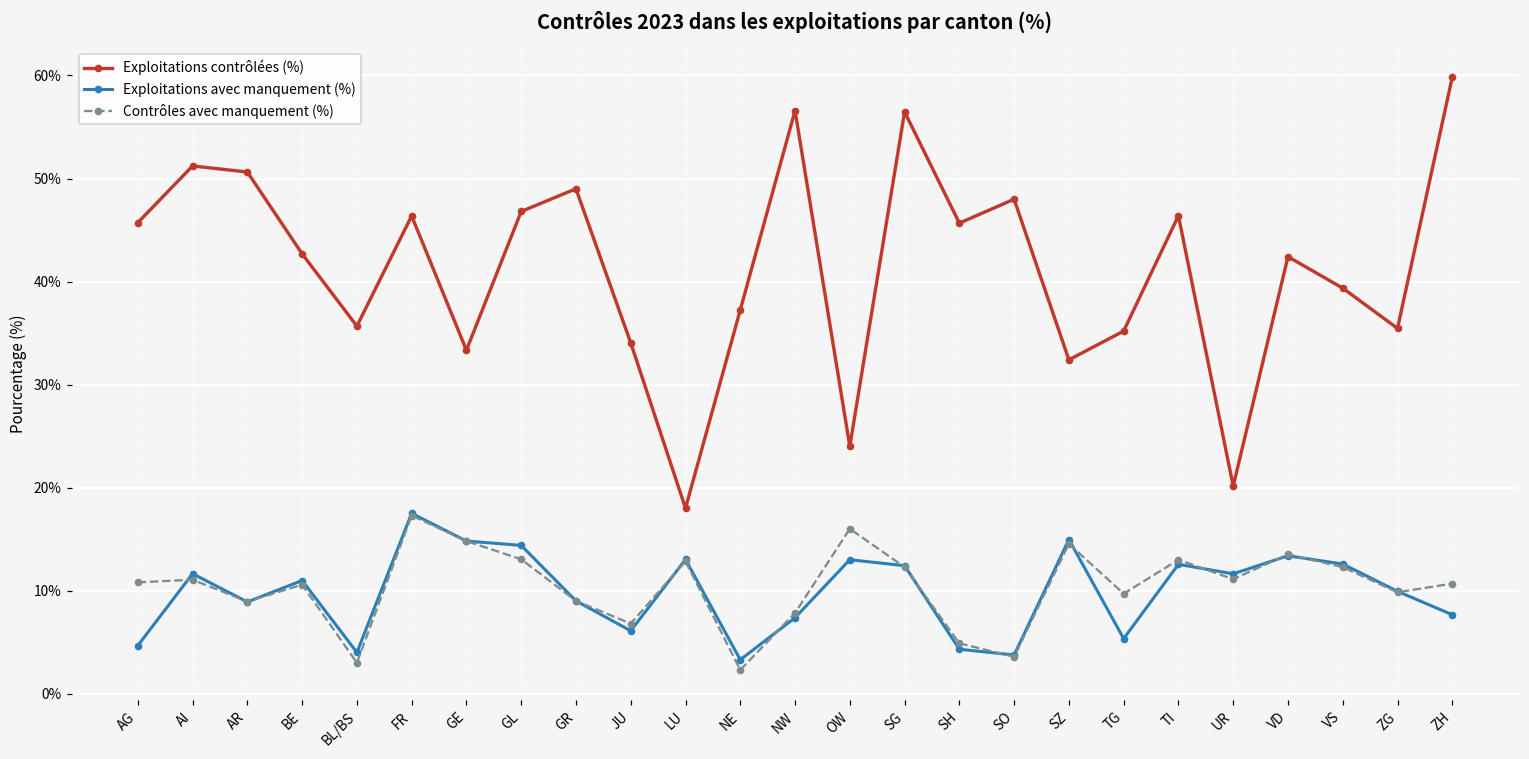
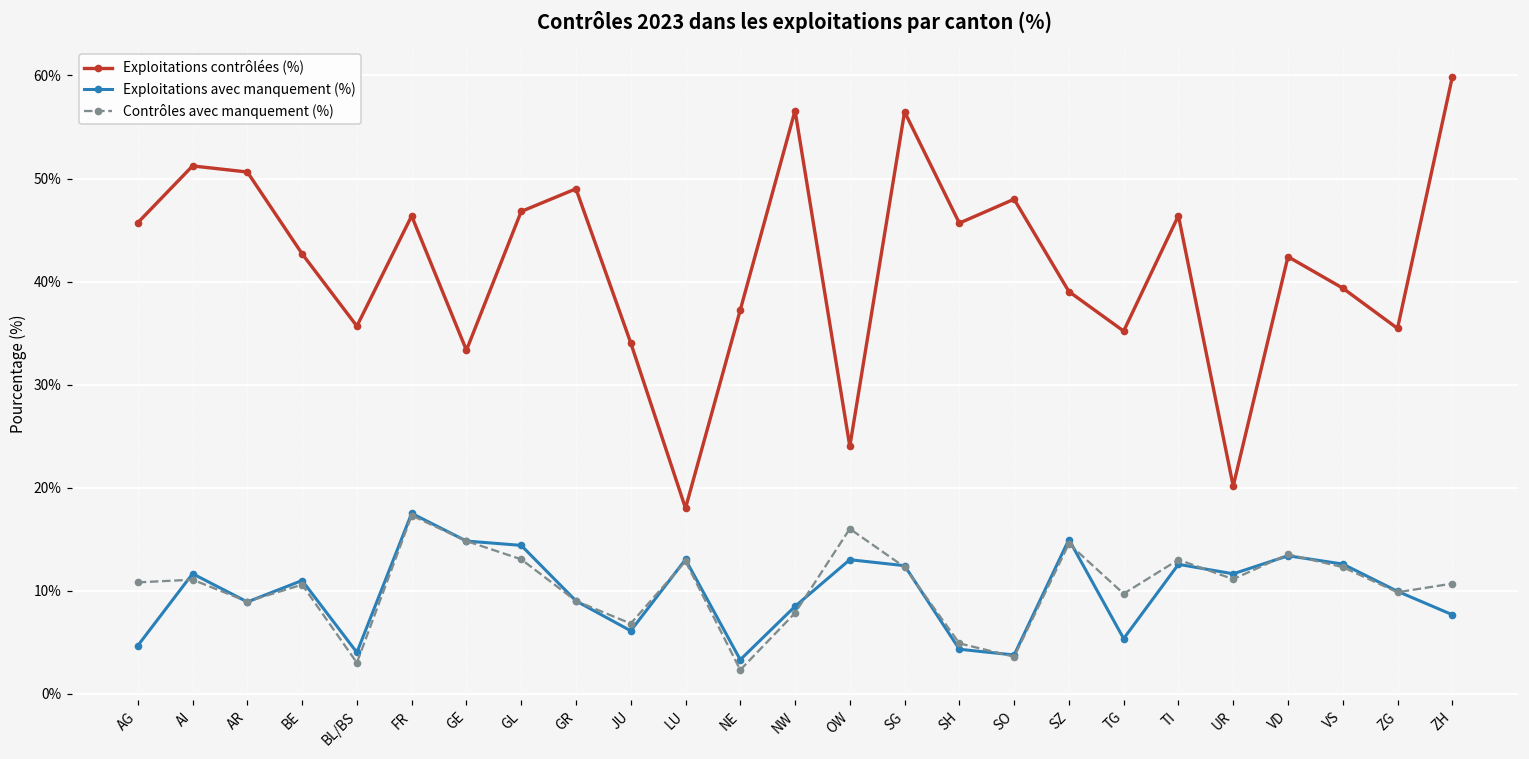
  {
    "Exploitations contrôlées (%)": {
      "AG": "46%",
      "AI": "51%",
      "AR": "51%",
      "BE": "43%",
      "BL/BS": "36%",
      "FR": "46%",
      "GE": "33%",
      "GL": "47%",
      "GR": "49%",
      "JU": "34%",
      "LU": "18%",
      "NE": "37%",
      "NW": "57%",
      "OW": "24%",
      "SG": "56%",
      "SH": "46%",
      "SO": "48%",
-     "SZ": "32%",
+     "SZ": "39%",
      "TG": "35%",
      "TI": "46%",
      "UR": "20%",
      "VD": "42%",
      "VS": "39%",
      "ZG": "35%",
      "ZH": "60%"
    },
    "Exploitations avec manquement (%)": {
      "AG": "5%",
      "AI": "12%",
      "BE": "11%",
      "BL/BS": "4%",
      "GL": "14%",
      "JU": "6%",
      "NE": "3%",
-     "NW": "7%",
+     "NW": "8%",
      "OW": "13%",
      "SH": "4%",
      "SZ": "15%",
      "TG": "5%",
      "TI": "13%",
      "UR": "12%",
      "VS": "13%",
      "ZH": "8%"
    },
    "Contrôles avec manquement (%)": {
      "AG": "11%",
      "AI": "11%",
      "BE": "11%",
      "BL/BS": "3%",
      "GL": "13%",
      "JU": "7%",
      "NE": "2%",
      "NW": "8%",
      "OW": "16%",
      "SH": "5%",
      "SZ": "15%",
      "TG": "10%",
      "TI": "13%",
      "UR": "11%",
      "VS": "12%",
      "ZH": "11%"
    }
  }
